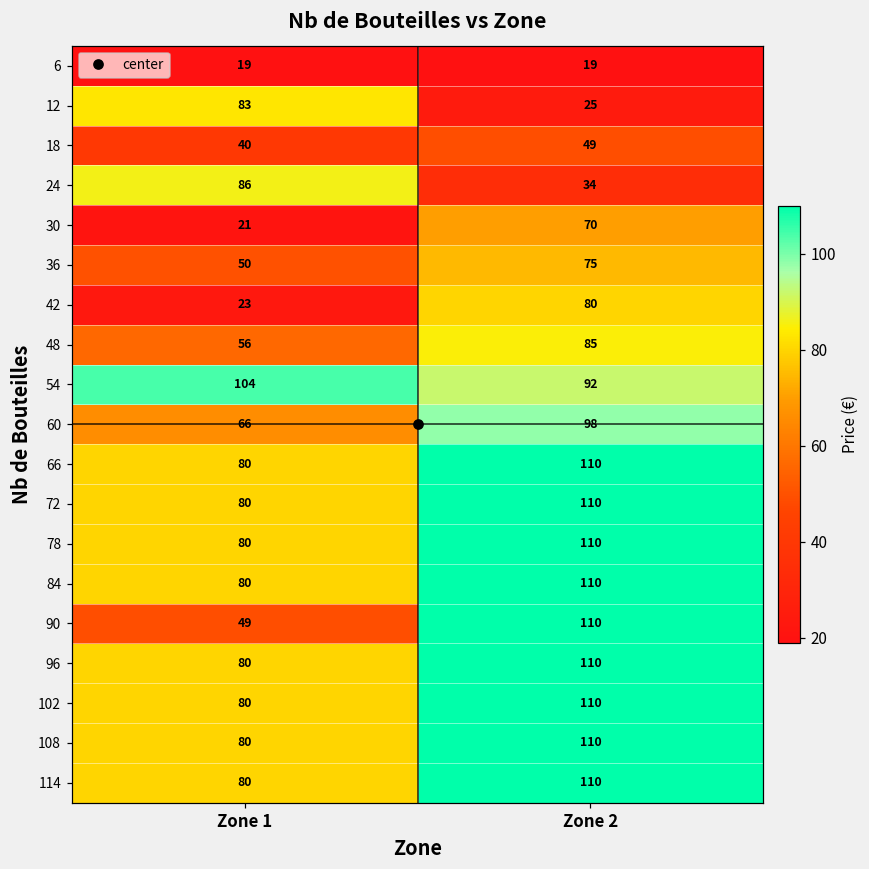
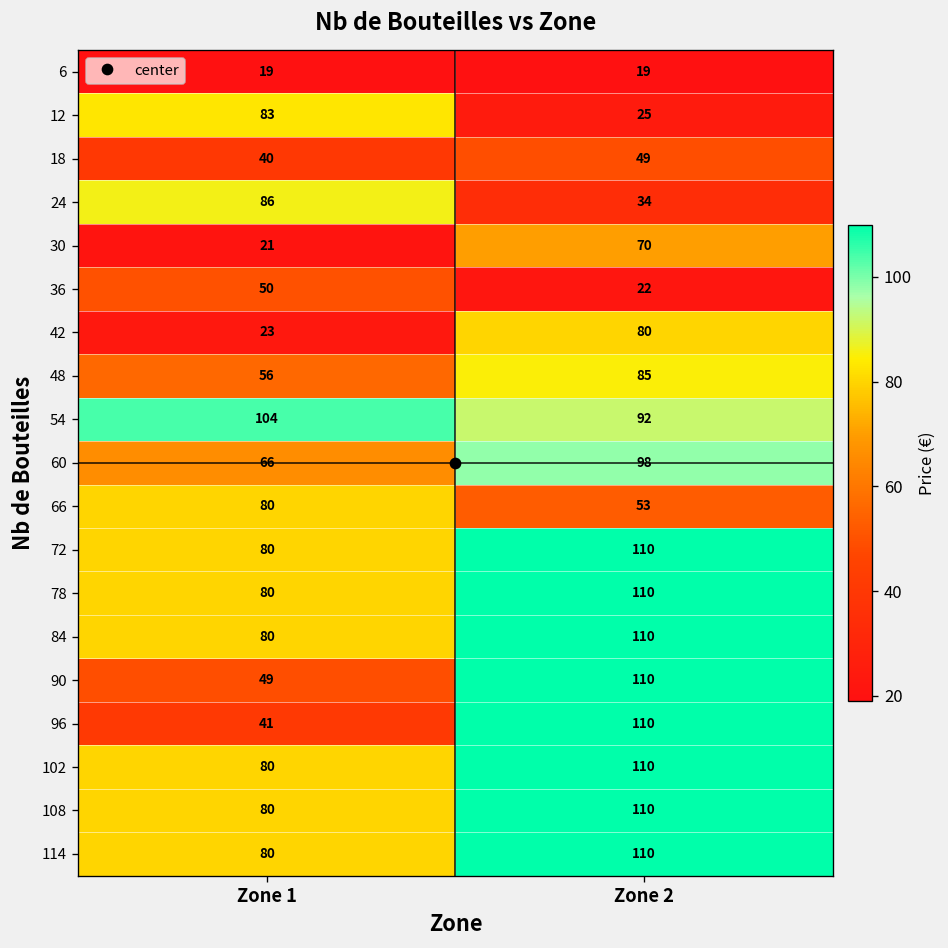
  {
    "6": {
      "Zone 1": 19,
      "Zone 2": 19
    },
    "12": {
      "Zone 1": 83,
      "Zone 2": 25
    },
    "18": {
      "Zone 1": 40,
      "Zone 2": 49
    },
    "24": {
      "Zone 1": 86,
      "Zone 2": 34
    },
    "30": {
      "Zone 1": 21,
      "Zone 2": 70
    },
    "36": {
      "Zone 1": 50,
-     "Zone 2": 75
+     "Zone 2": 22
    },
    "42": {
      "Zone 1": 23,
      "Zone 2": 80
    },
    "48": {
      "Zone 1": 56,
      "Zone 2": 85
    },
    "54": {
      "Zone 1": 104,
      "Zone 2": 92
    },
    "60": {
      "Zone 1": 66,
      "Zone 2": 98
    },
    "66": {
      "Zone 1": 80,
-     "Zone 2": 110
+     "Zone 2": 53
    },
    "72": {
      "Zone 1": 80,
      "Zone 2": 110
    },
    "78": {
      "Zone 1": 80,
      "Zone 2": 110
    },
    "84": {
      "Zone 1": 80,
      "Zone 2": 110
    },
    "90": {
      "Zone 1": 49,
      "Zone 2": 110
    },
    "96": {
-     "Zone 1": 80,
+     "Zone 1": 41,
      "Zone 2": 110
    },
    "102": {
      "Zone 1": 80,
      "Zone 2": 110
    },
    "108": {
      "Zone 1": 80,
      "Zone 2": 110
    },
    "114": {
      "Zone 1": 80,
      "Zone 2": 110
    }
  }
